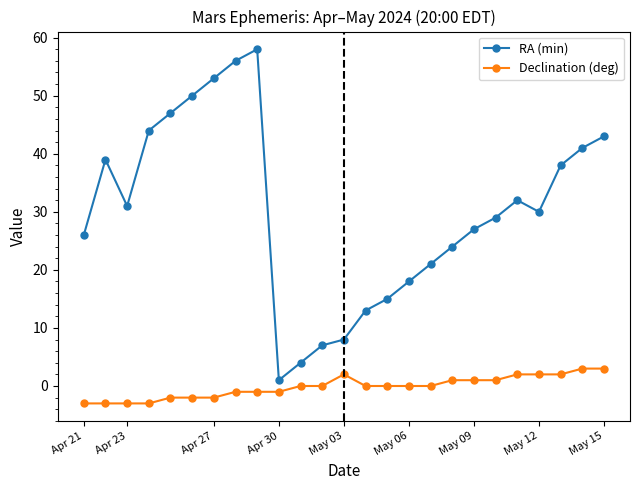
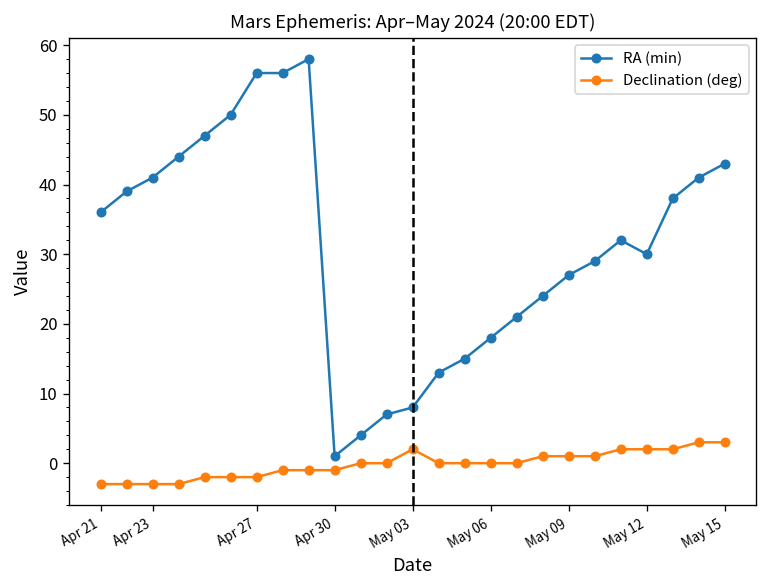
  {
    "RA (min)": {
-     "Apr 21": 26,
-     "Apr 23": 31,
-     "Apr 27": 53,
+     "Apr 21": 36,
+     "Apr 23": 41,
+     "Apr 27": 56,
      "Apr 30": 1,
      "May 03": 8,
      "May 06": 18,
      "May 09": 27,
      "May 12": 30,
      "May 15": 43
    },
    "Declination (deg)": {
      "Apr 21": -3,
      "Apr 23": -3,
      "Apr 27": -2,
      "Apr 30": -1,
      "May 03": 2,
      "May 06": 0,
      "May 09": 1,
      "May 12": 2,
      "May 15": 3
    }
  }
